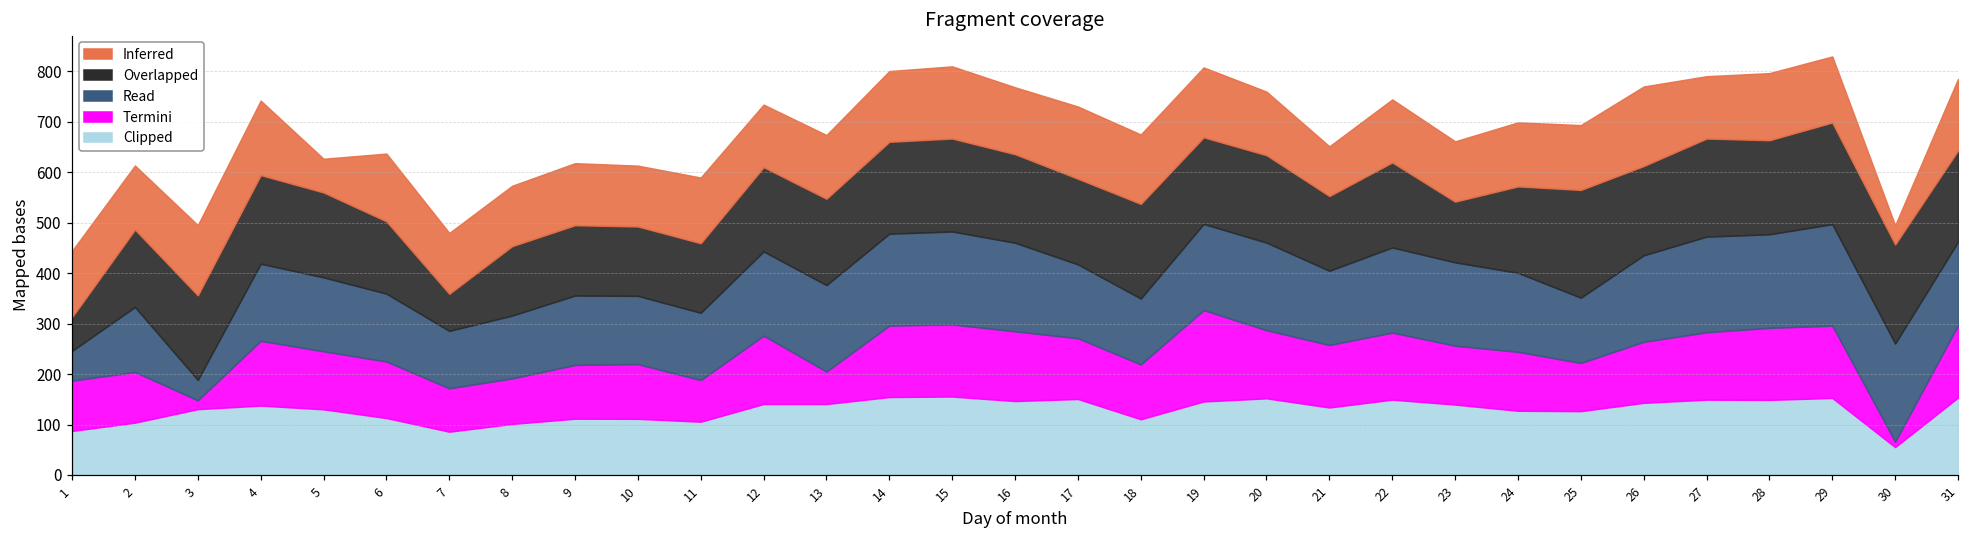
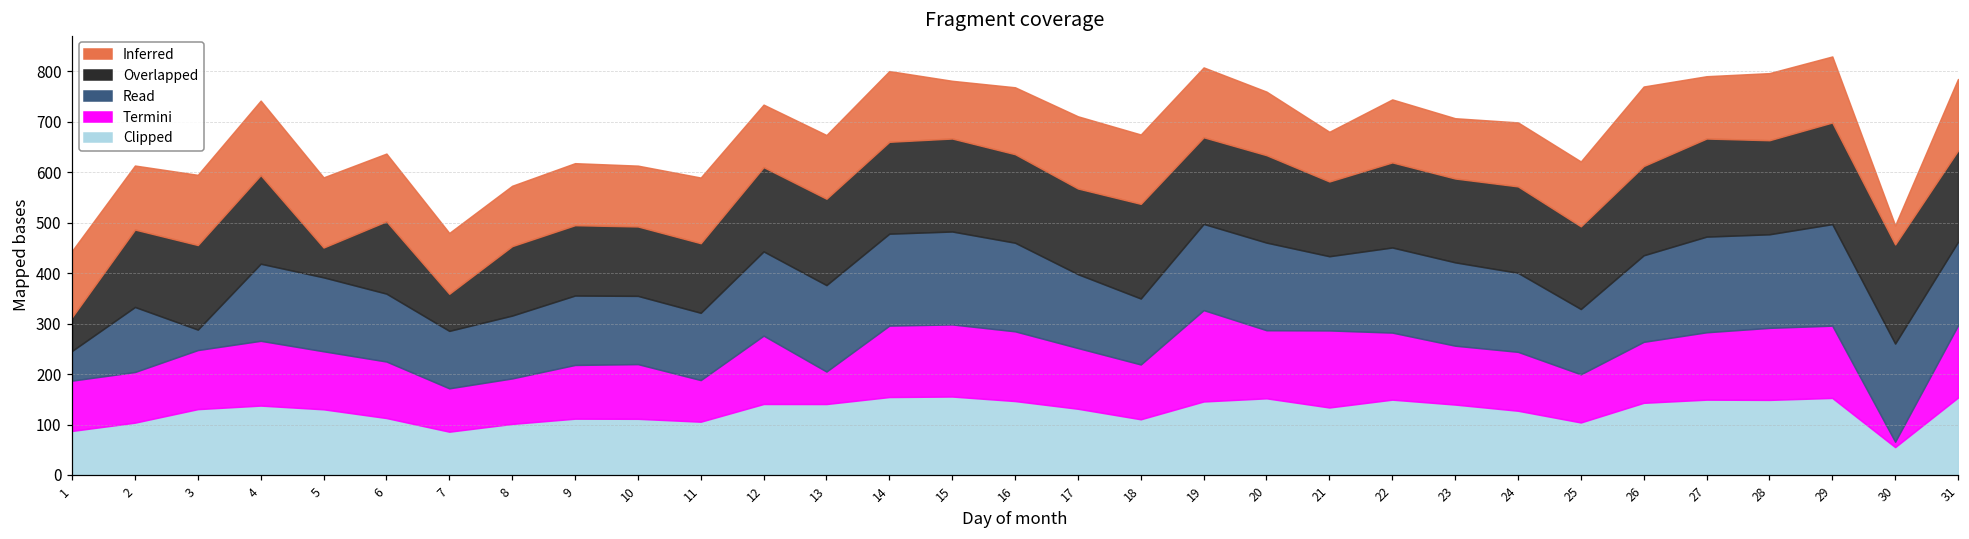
  {
    "Clipped": {
      "1": 90,
      "2": 100,
      "3": 130,
      "4": 140,
      "5": 130,
      "6": 110,
      "7": 90,
      "8": 100,
      "9": 110,
      "10": 110,
      "11": 110,
      "12": 140,
      "13": 140,
      "14": 150,
      "15": 160,
      "16": 150,
-     "17": 150,
+     "17": 130,
      "18": 110,
      "19": 150,
      "20": 150,
      "21": 130,
      "22": 150,
      "23": 140,
      "24": 130,
-     "25": 130,
+     "25": 100,
      "26": 140,
      "27": 150,
      "28": 150,
      "29": 150,
      "30": 60,
      "31": 150
    },
    "Termini": {
      "1": 100,
      "2": 100,
-     "3": 20,
+     "3": 120,
      "4": 130,
      "5": 110,
      "6": 110,
      "7": 90,
      "8": 90,
      "9": 110,
      "10": 110,
      "11": 80,
      "12": 140,
      "13": 60,
      "14": 140,
      "15": 140,
      "16": 140,
      "17": 120,
      "18": 110,
      "19": 180,
      "20": 130,
-     "21": 120,
+     "21": 150,
      "22": 130,
      "23": 120,
      "24": 120,
      "25": 100,
      "26": 120,
      "27": 130,
      "28": 140,
      "29": 140,
      "30": 10,
      "31": 140
    },
    "Read": {
      "1": 60,
      "2": 130,
      "3": 40,
      "4": 150,
      "5": 150,
      "6": 130,
      "7": 110,
      "8": 120,
      "9": 140,
      "10": 140,
      "11": 130,
      "12": 170,
      "13": 170,
      "14": 180,
      "15": 180,
      "16": 180,
      "17": 150,
      "18": 130,
      "19": 170,
      "20": 170,
      "21": 150,
      "22": 170,
      "23": 170,
      "24": 160,
      "25": 130,
      "26": 170,
      "27": 190,
      "28": 190,
      "29": 200,
      "30": 190,
      "31": 170
    },
    "Overlapped": {
      "1": 70,
      "2": 150,
      "3": 170,
      "4": 180,
-     "5": 170,
+     "5": 60,
      "6": 140,
      "7": 70,
      "8": 140,
      "9": 140,
      "10": 140,
      "11": 140,
      "12": 170,
      "13": 170,
      "14": 180,
      "15": 180,
      "16": 180,
      "17": 170,
      "18": 190,
      "19": 170,
      "20": 170,
      "21": 150,
      "22": 170,
-     "23": 120,
+     "23": 170,
      "24": 170,
-     "25": 210,
+     "25": 160,
      "26": 180,
      "27": 190,
      "28": 190,
      "29": 200,
      "30": 200,
      "31": 180
    },
    "Inferred": {
      "1": 130,
      "2": 130,
      "3": 140,
      "4": 150,
-     "5": 70,
+     "5": 140,
      "6": 130,
      "7": 120,
      "8": 120,
      "9": 120,
      "10": 120,
      "11": 130,
      "12": 120,
      "13": 130,
      "14": 140,
-     "15": 140,
+     "15": 110,
      "16": 130,
      "17": 140,
      "18": 140,
      "19": 140,
      "20": 130,
      "21": 100,
      "22": 120,
      "23": 120,
      "24": 130,
      "25": 130,
      "26": 160,
      "27": 120,
      "28": 130,
      "29": 130,
      "30": 40,
      "31": 140
    }
  }
